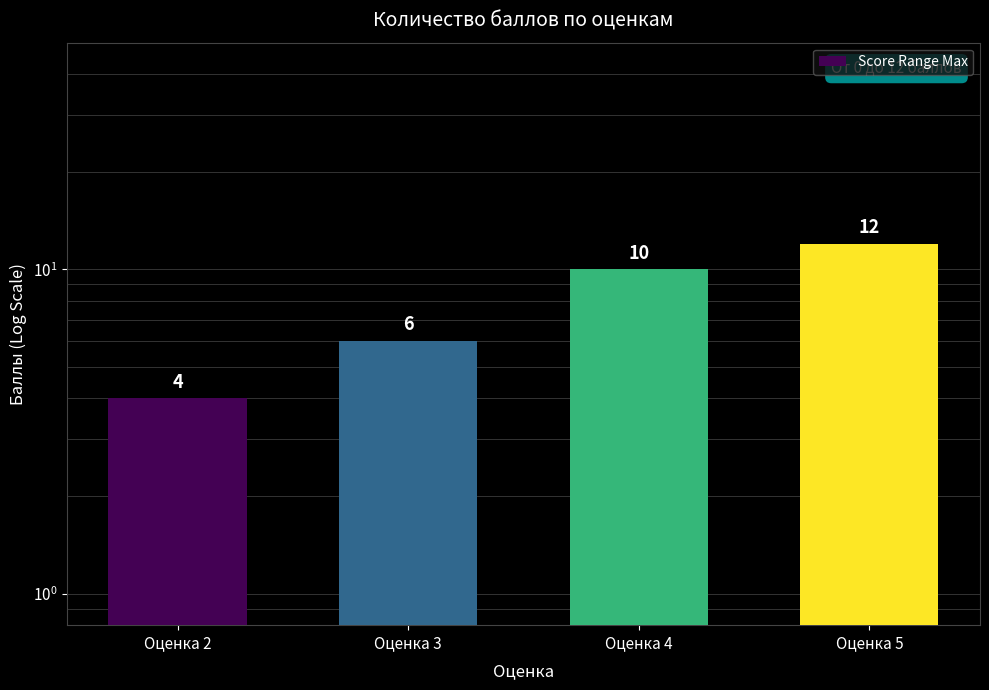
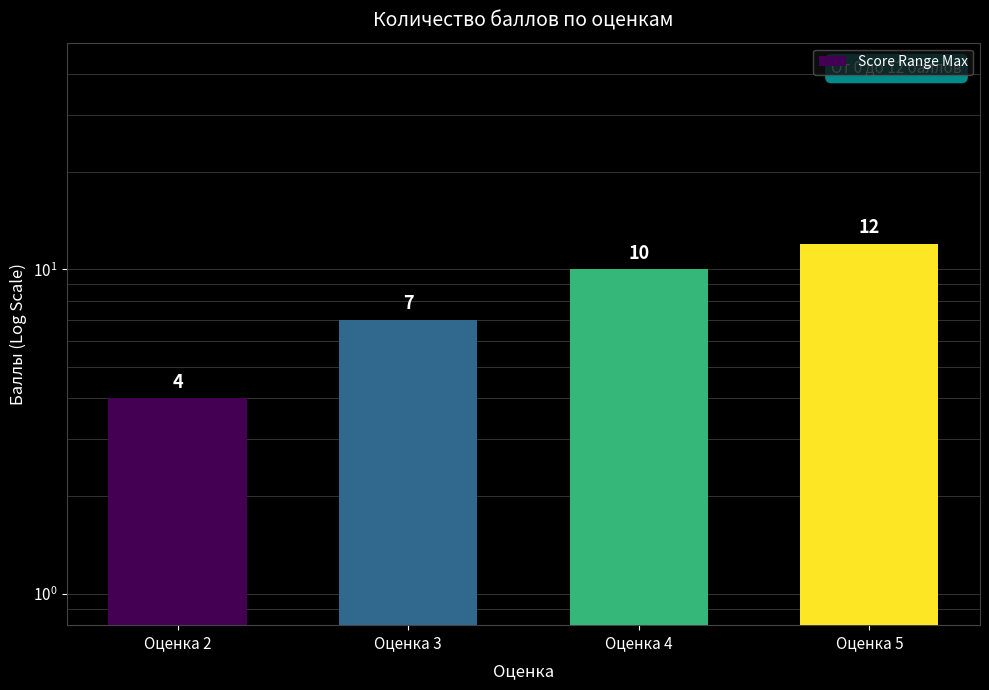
  {
    "Оценка 2": 4,
-   "Оценка 3": 6,
+   "Оценка 3": 7,
    "Оценка 4": 10,
    "Оценка 5": 12
  }
